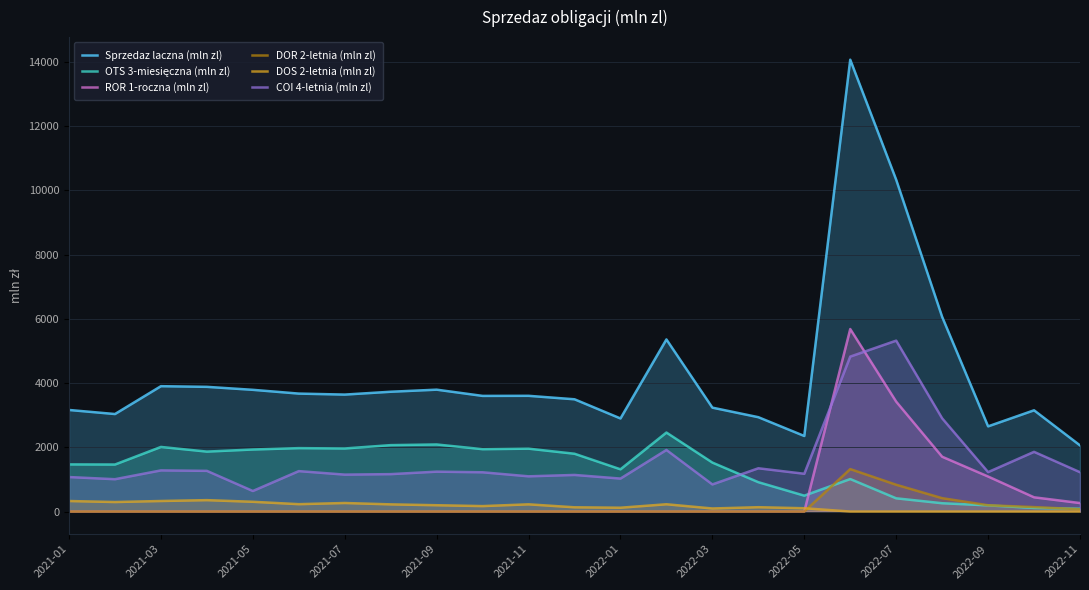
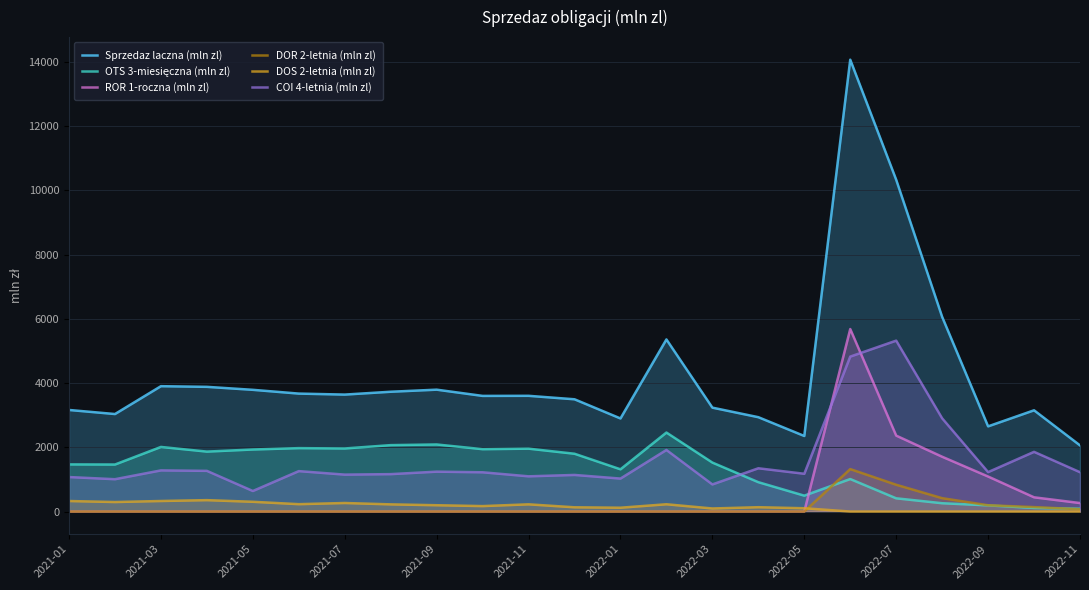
  {
    "ROR 1-roczna (mln zl)": {
-     "2022-07": 3400,
+     "2022-07": 2400,
      "2022-09": 1100,
      "2022-11": 300
    },
    "COI 4-letnia (mln zl)": {
      "2021-01": 1100,
      "2021-03": 1300,
      "2021-05": 600,
      "2021-07": 1200,
      "2021-09": 1200,
      "2021-11": 1100,
      "2022-01": 1000,
      "2022-03": 800,
      "2022-05": 1200,
      "2022-07": 5300,
      "2022-09": 1200,
      "2022-11": 1200
    }
  }
